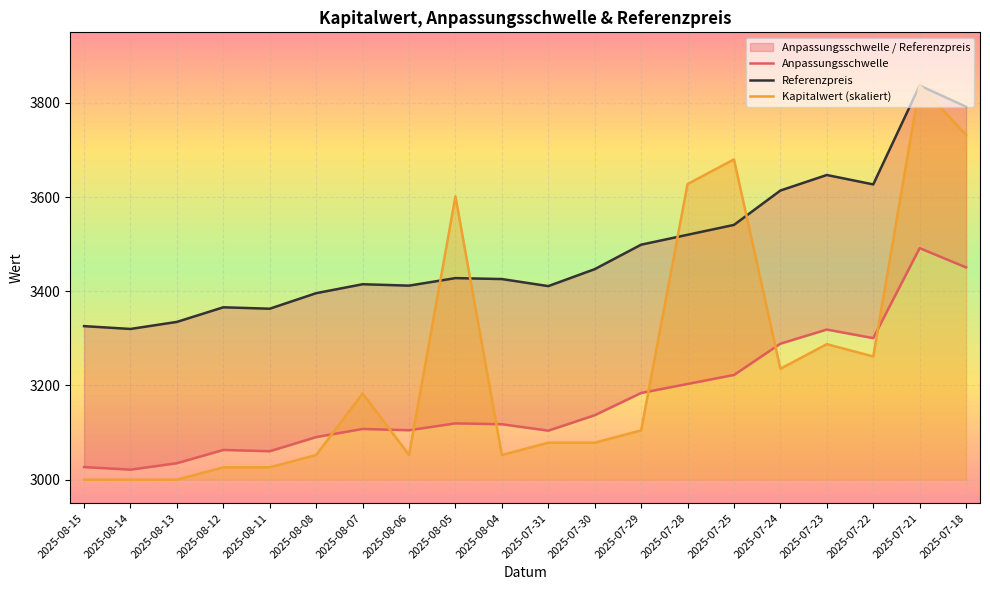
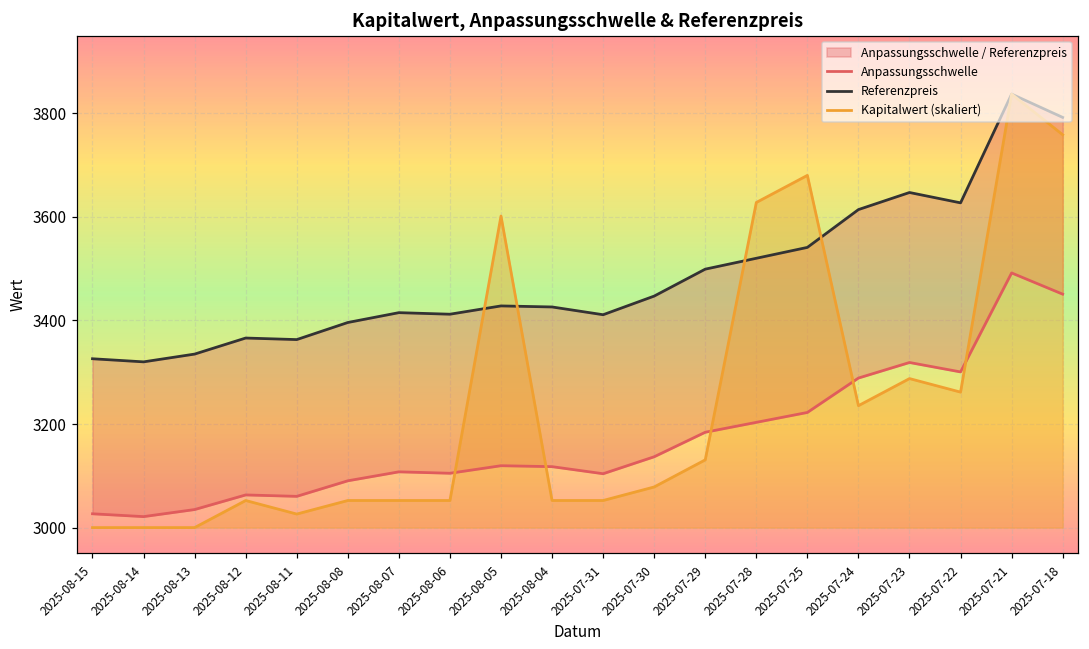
  {
    "Kapitalwert (skaliert)": {
      "2025-08-15": 3000,
      "2025-08-14": 3000,
      "2025-08-13": 3000,
-     "2025-08-12": 3030,
+     "2025-08-12": 3050,
      "2025-08-11": 3030,
      "2025-08-08": 3050,
-     "2025-08-07": 3180,
+     "2025-08-07": 3050,
      "2025-08-06": 3050,
      "2025-08-05": 3600,
      "2025-08-04": 3050,
-     "2025-07-31": 3080,
+     "2025-07-31": 3050,
      "2025-07-30": 3080,
-     "2025-07-29": 3100,
+     "2025-07-29": 3130,
      "2025-07-28": 3630,
      "2025-07-25": 3680,
      "2025-07-24": 3240,
      "2025-07-23": 3290,
      "2025-07-22": 3260,
-     "2025-07-18": 3730
+     "2025-07-18": 3760
    }
  }
